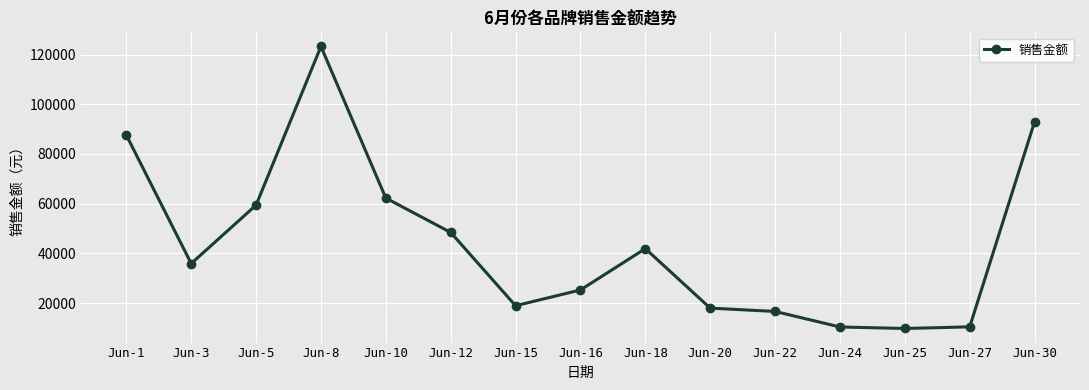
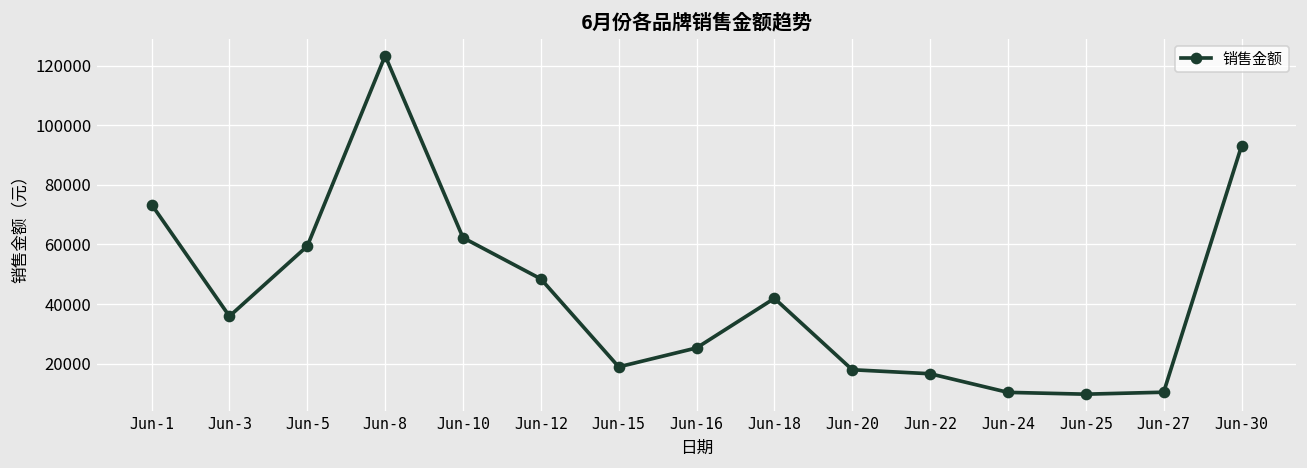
  {
-   "Jun-1": 88000,
+   "Jun-1": 73000,
    "Jun-3": 36000,
    "Jun-5": 59000,
    "Jun-8": 123000,
    "Jun-10": 62000,
    "Jun-12": 48000,
    "Jun-15": 19000,
    "Jun-16": 25000,
    "Jun-18": 42000,
    "Jun-20": 18000,
    "Jun-22": 17000,
    "Jun-24": 10000,
    "Jun-25": 10000,
    "Jun-27": 10000,
    "Jun-30": 93000
  }
